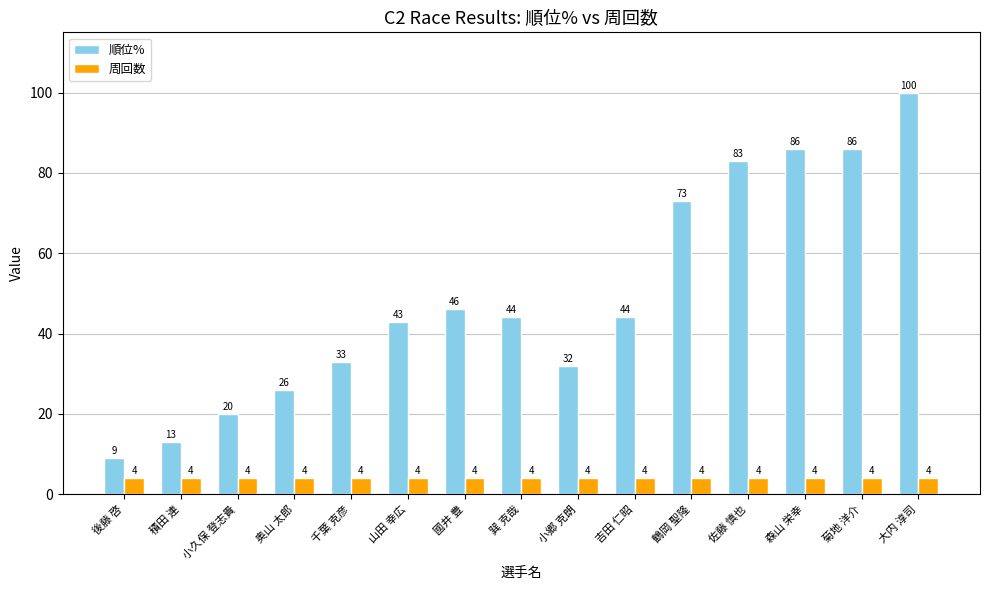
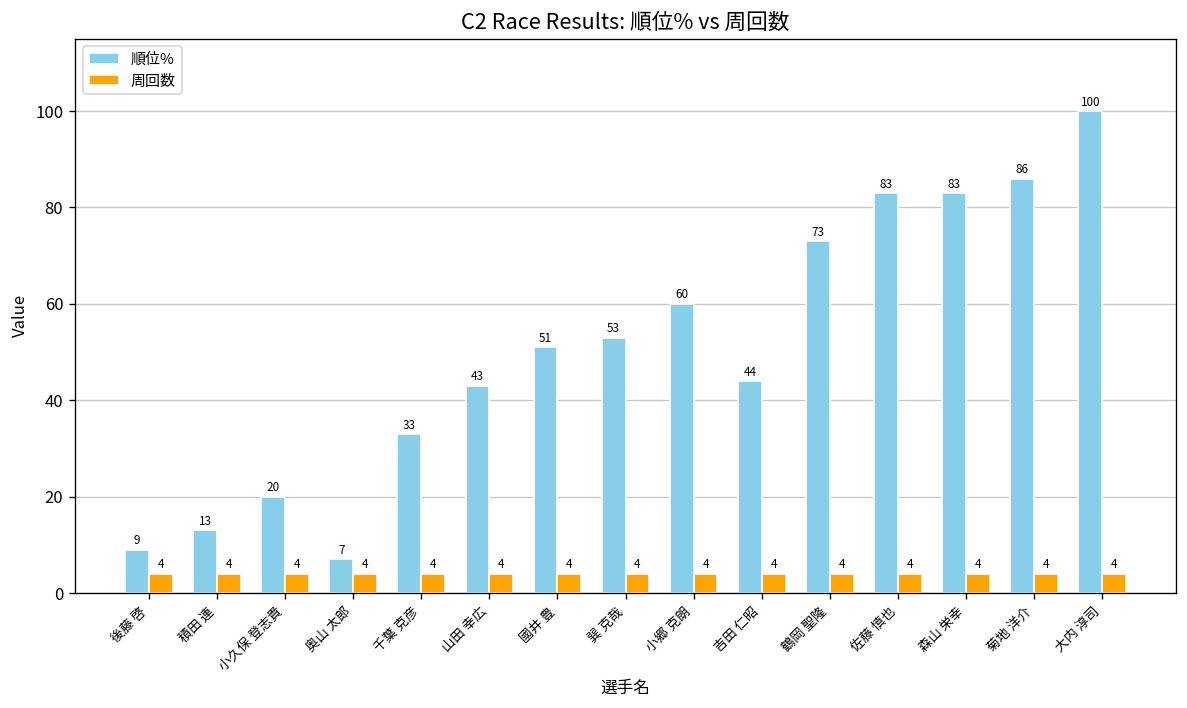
  {
    "順位%": {
      "後藤 啓": 9,
      "積田 連": 13,
      "小久保 登志貴": 20,
-     "奥山 太郎": 26,
+     "奥山 太郎": 7,
      "千葉 克彦": 33,
      "山田 幸広": 43,
-     "國井 豊": 46,
-     "巽 克哉": 44,
-     "小郷 克朗": 32,
+     "國井 豊": 51,
+     "巽 克哉": 53,
+     "小郷 克朗": 60,
      "吉田 仁昭": 44,
      "鶴岡 聖隆": 73,
      "佐藤 慎也": 83,
-     "森山 栄幸": 86,
+     "森山 栄幸": 83,
      "菊地 洋介": 86,
      "大内 淳司": 100
    },
    "周回数": {
      "後藤 啓": 4,
      "積田 連": 4,
      "小久保 登志貴": 4,
      "奥山 太郎": 4,
      "千葉 克彦": 4,
      "山田 幸広": 4,
      "國井 豊": 4,
      "巽 克哉": 4,
      "小郷 克朗": 4,
      "吉田 仁昭": 4,
      "鶴岡 聖隆": 4,
      "佐藤 慎也": 4,
      "森山 栄幸": 4,
      "菊地 洋介": 4,
      "大内 淳司": 4
    }
  }
